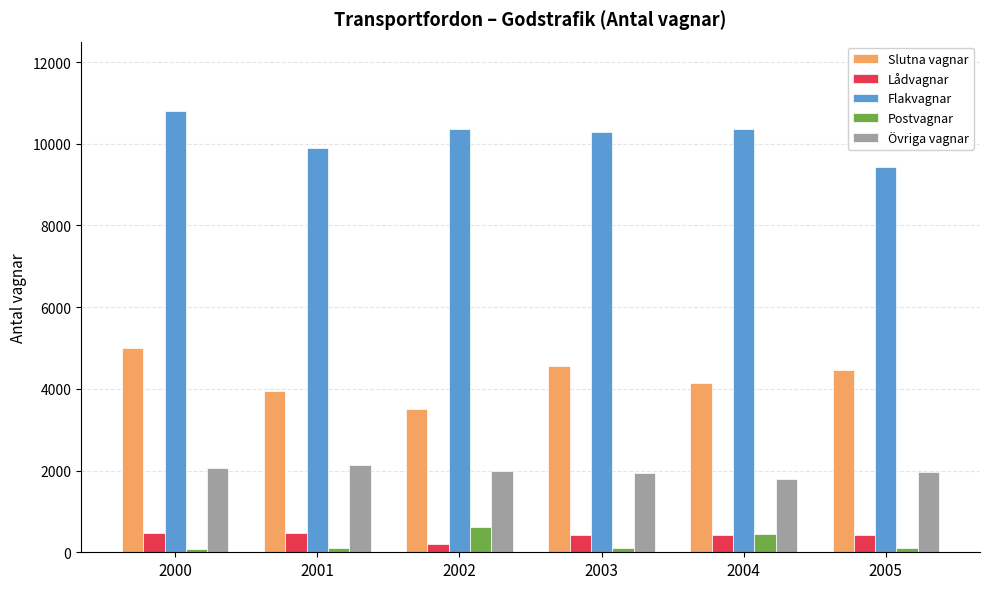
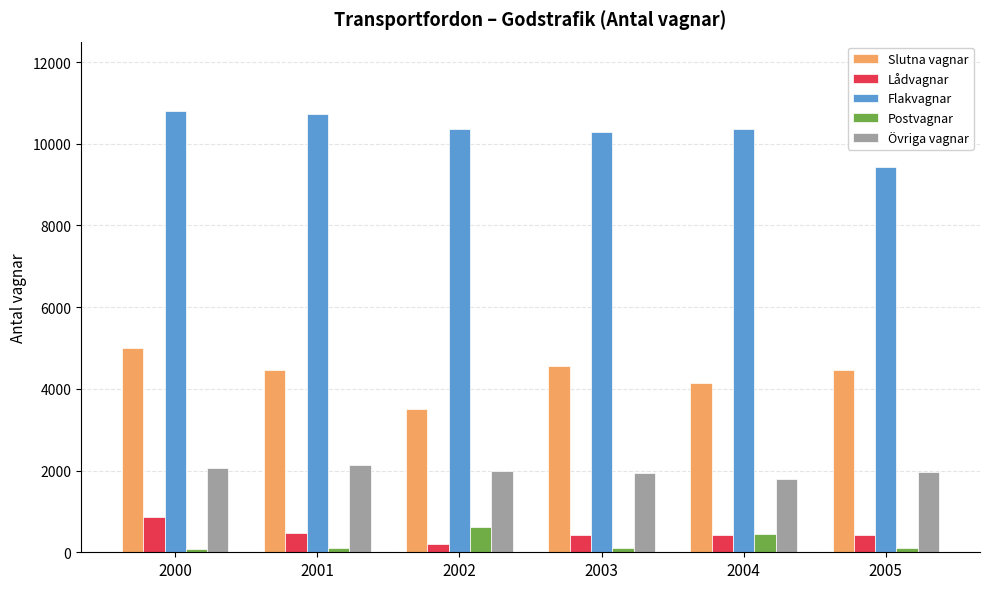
  {
    "Slutna vagnar": {
      "2000": 5000,
-     "2001": 4000,
+     "2001": 4500,
      "2002": 3500,
      "2003": 4600,
      "2004": 4200,
      "2005": 4500
    },
    "Lådvagnar": {
-     "2000": 500,
+     "2000": 900,
      "2001": 500,
      "2002": 200,
      "2003": 400,
      "2004": 400,
      "2005": 400
    },
    "Flakvagnar": {
      "2000": 10800,
-     "2001": 9900,
+     "2001": 10700,
      "2002": 10400,
      "2003": 10300,
      "2004": 10400,
      "2005": 9400
    },
    "Postvagnar": {
      "2000": 100,
      "2001": 100,
      "2002": 600,
      "2003": 100,
      "2004": 400,
      "2005": 100
    },
    "Övriga vagnar": {
      "2000": 2100,
      "2001": 2100,
      "2002": 2000,
      "2003": 1900,
      "2004": 1800,
      "2005": 2000
    }
  }
